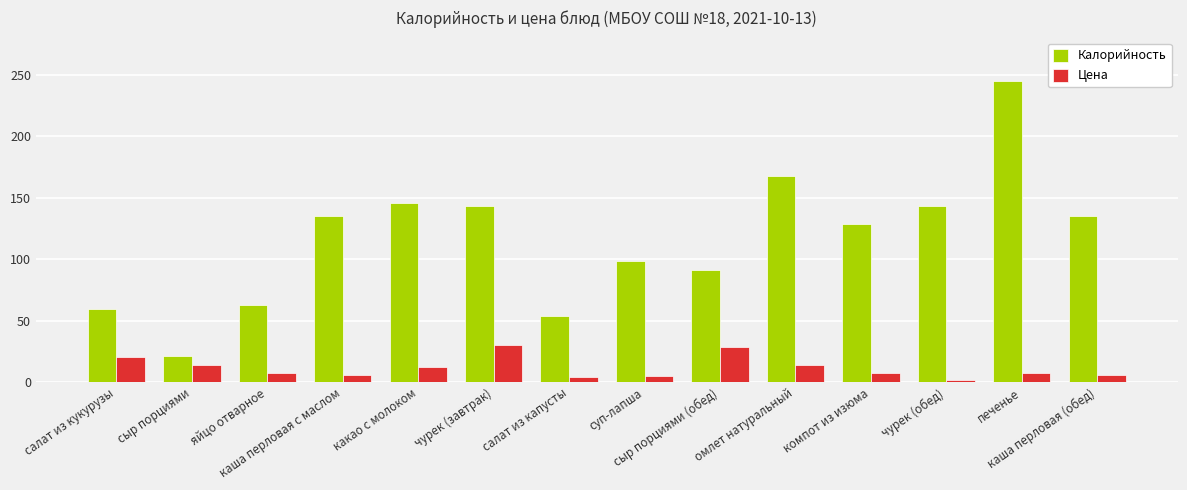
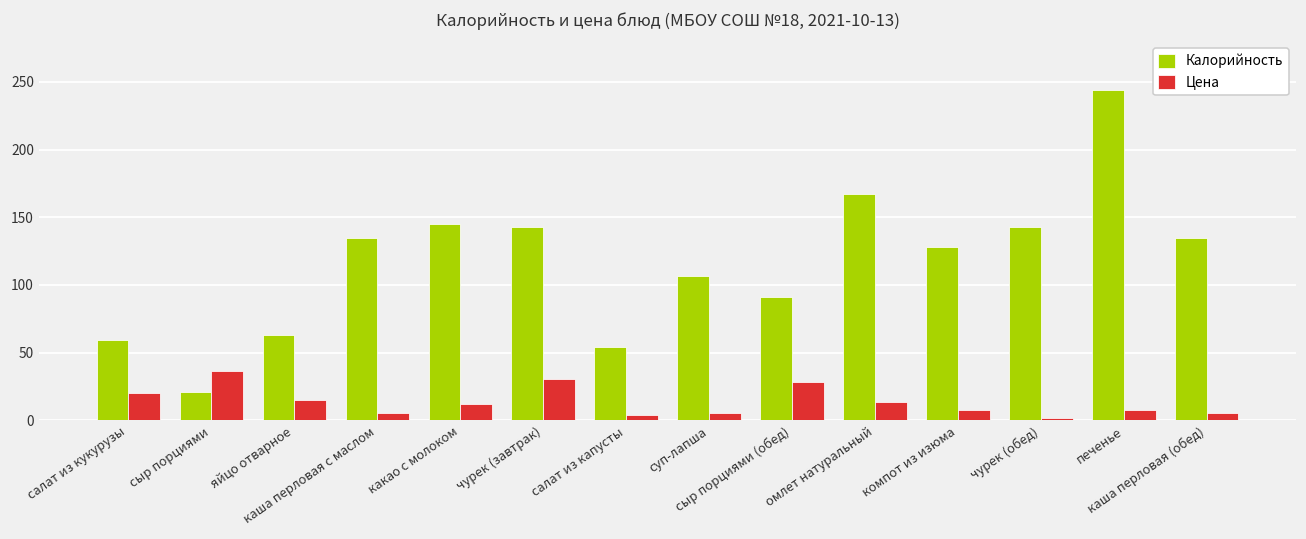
  {
    "Калорийность": {
      "салат из кукурузы": 60,
      "сыр порциями": 21,
      "яйцо отварное": 63,
      "каша перловая с маслом": 135,
      "какао с молоком": 145,
      "чурек (завтрак)": 143,
      "салат из капусты": 54,
-     "суп-лапша": 99,
+     "суп-лапша": 107,
      "сыр порциями (обед)": 91,
      "омлет натуральный": 168,
      "компот из изюма": 128,
      "чурек (обед)": 143,
      "печенье": 244,
      "каша перловая (обед)": 135
    },
    "Цена": {
      "салат из кукурузы": 20,
-     "сыр порциями": 14,
-     "яйцо отварное": 7,
+     "сыр порциями": 36,
+     "яйцо отварное": 15,
      "каша перловая с маслом": 6,
      "какао с молоком": 12,
      "чурек (завтрак)": 30,
      "салат из капусты": 4,
      "суп-лапша": 5,
      "сыр порциями (обед)": 28,
      "омлет натуральный": 14,
      "компот из изюма": 8,
      "печенье": 8,
      "каша перловая (обед)": 6
    }
  }
